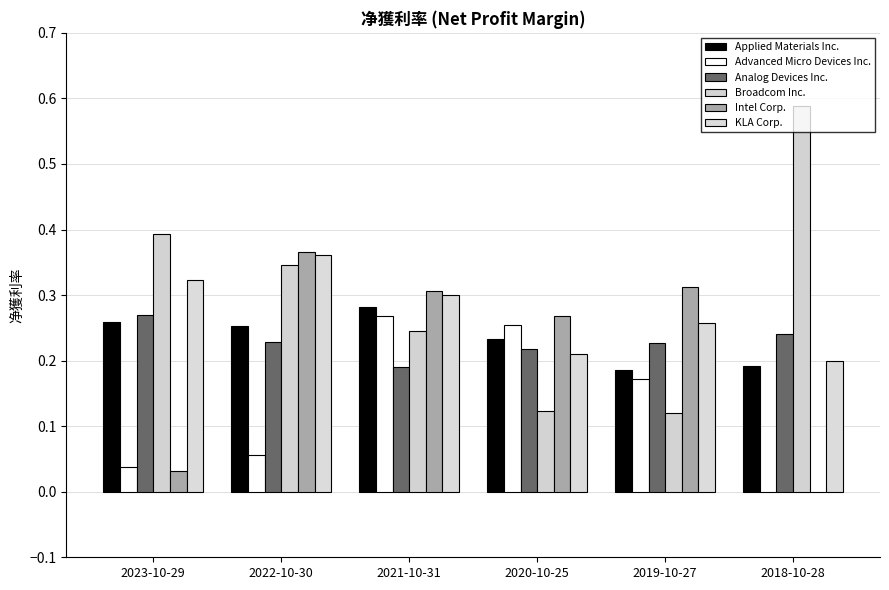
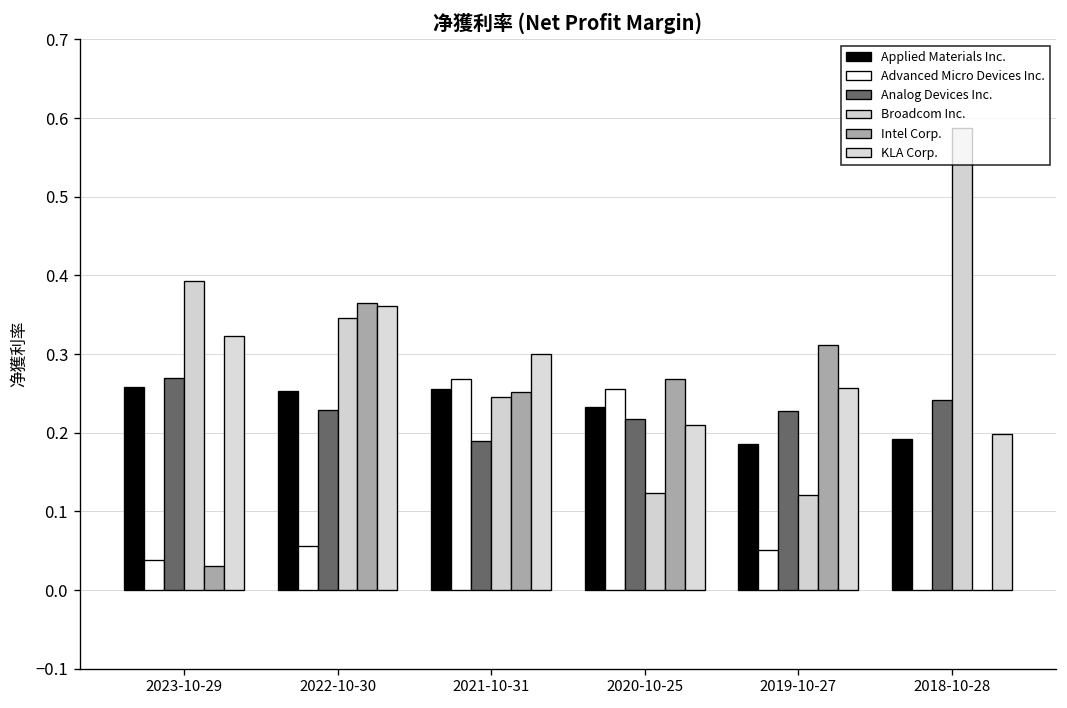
  {
    "Applied Materials Inc.": {
      "2023-10-29": 0.26,
      "2022-10-30": 0.25,
-     "2021-10-31": 0.28,
+     "2021-10-31": 0.26,
      "2020-10-25": 0.23,
      "2019-10-27": 0.19,
      "2018-10-28": 0.19
    },
    "Advanced Micro Devices Inc.": {
      "2023-10-29": 0.04,
      "2022-10-30": 0.06,
      "2021-10-31": 0.27,
      "2020-10-25": 0.26,
-     "2019-10-27": 0.17,
+     "2019-10-27": 0.05,
      "2018-10-28": 0.00
    },
    "Analog Devices Inc.": {
      "2023-10-29": 0.27,
      "2022-10-30": 0.23,
      "2021-10-31": 0.19,
      "2020-10-25": 0.22,
      "2019-10-27": 0.23,
      "2018-10-28": 0.24
    },
    "Intel Corp.": {
      "2023-10-29": 0.03,
      "2022-10-30": 0.37,
-     "2021-10-31": 0.31,
+     "2021-10-31": 0.25,
      "2020-10-25": 0.27,
      "2019-10-27": 0.31,
      "2018-10-28": 0.00
    }
  }
